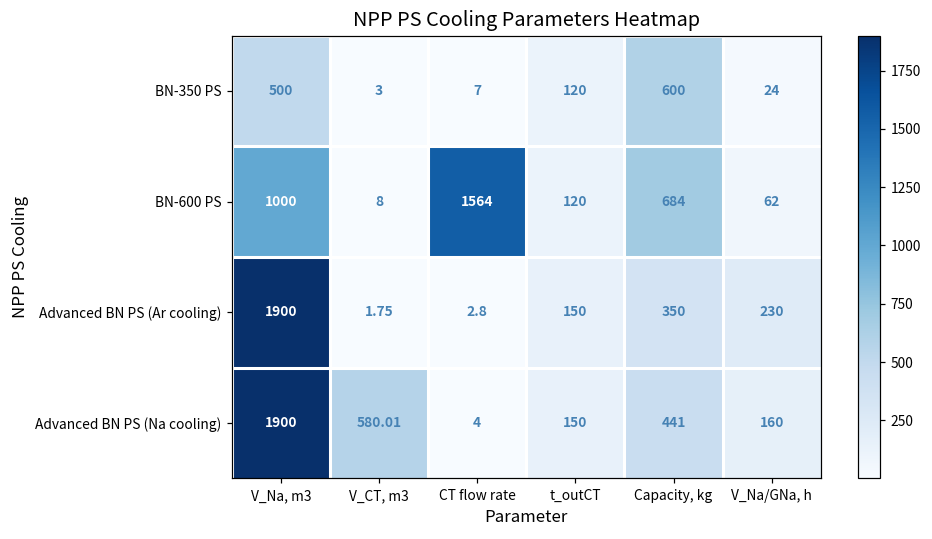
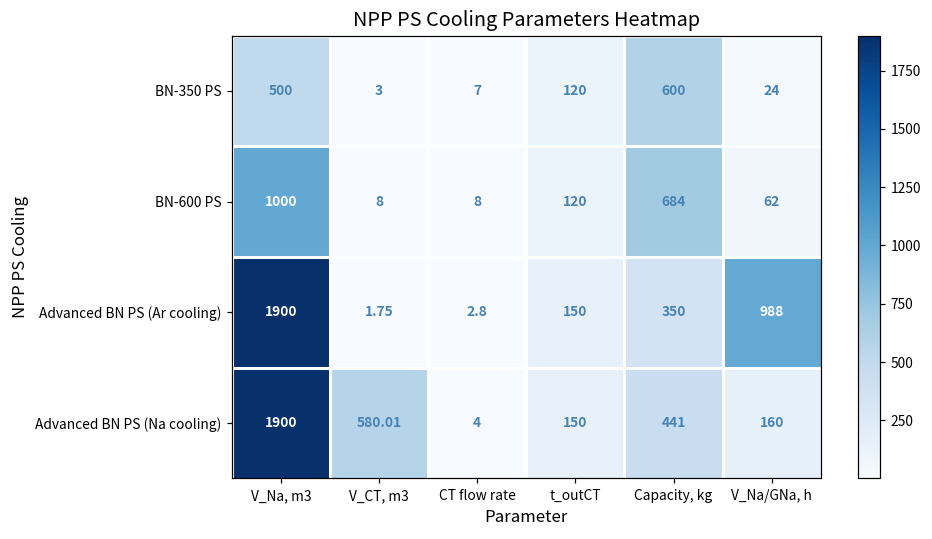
  {
    "BN-350 PS": {
      "V_Na, m3": 500,
      "V_CT, m3": 3,
      "CT flow rate": 7,
      "t_outCT": 120,
      "Capacity, kg": 600,
      "V_Na/GNa, h": 24
    },
    "BN-600 PS": {
      "V_Na, m3": 1000,
      "V_CT, m3": 8,
-     "CT flow rate": 1564,
+     "CT flow rate": 8,
      "t_outCT": 120,
      "Capacity, kg": 684,
      "V_Na/GNa, h": 62
    },
    "Advanced BN PS (Ar cooling)": {
      "V_Na, m3": 1900,
      "V_CT, m3": 1.75,
      "CT flow rate": 2.8,
      "t_outCT": 150,
      "Capacity, kg": 350,
-     "V_Na/GNa, h": 230
+     "V_Na/GNa, h": 988
    },
    "Advanced BN PS (Na cooling)": {
      "V_Na, m3": 1900,
      "V_CT, m3": 580.01,
      "CT flow rate": 4,
      "t_outCT": 150,
      "Capacity, kg": 441,
      "V_Na/GNa, h": 160
    }
  }
